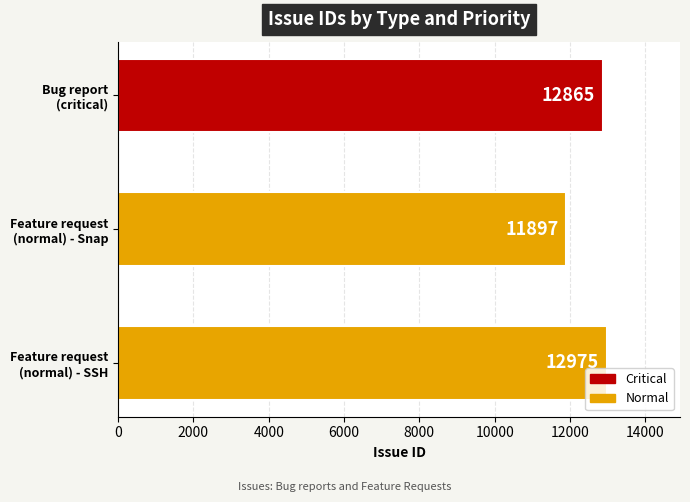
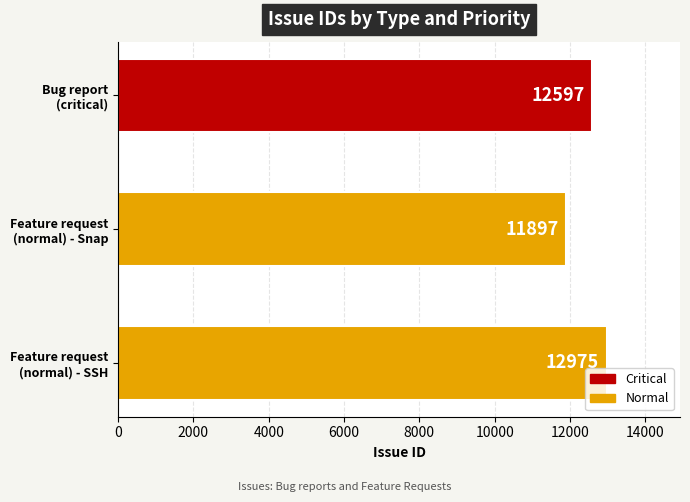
  {
-   "Bug report (critical)": 12865,
+   "Bug report (critical)": 12597,
    "Feature request (normal) - Snap": 11897
  }
